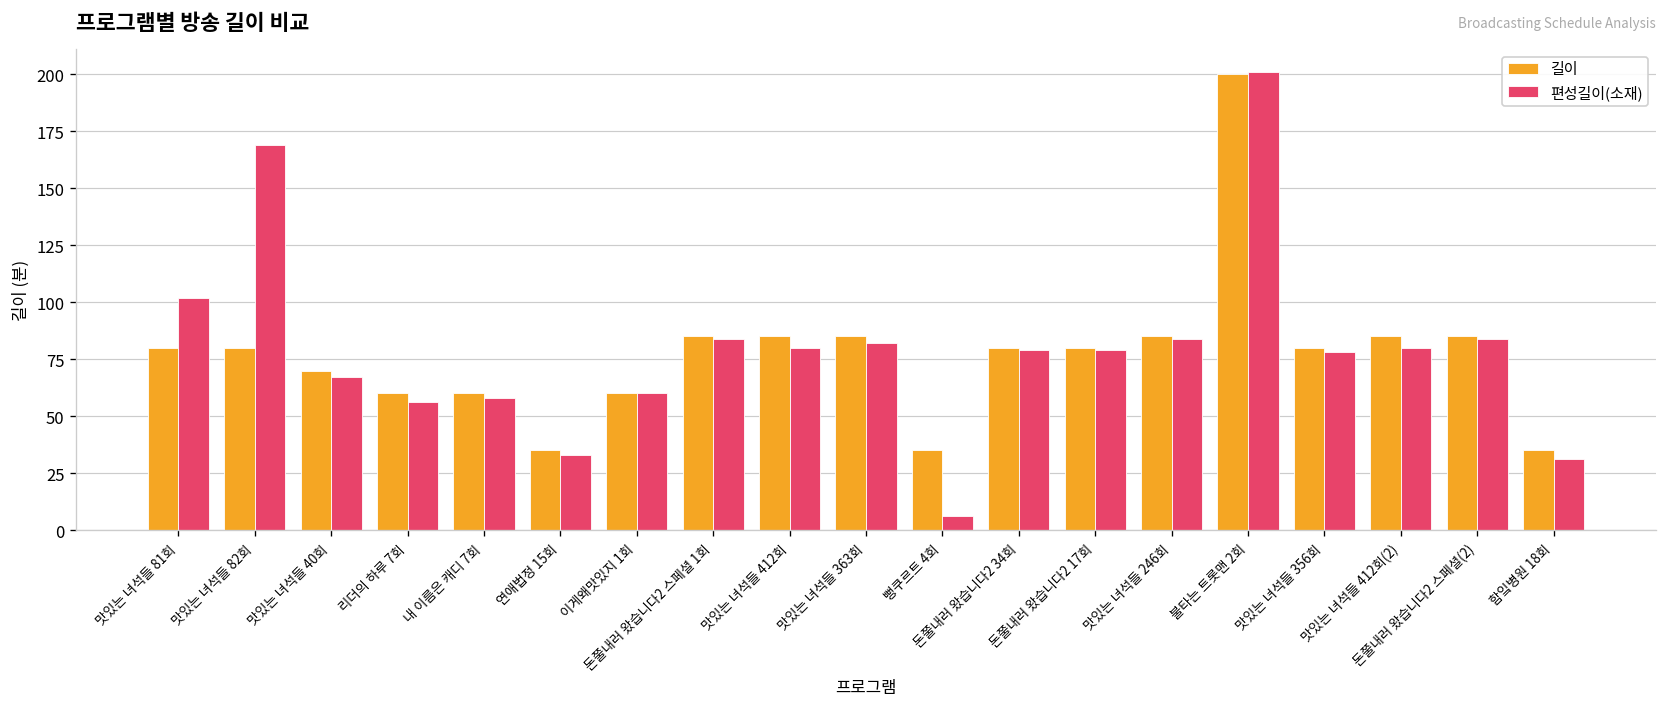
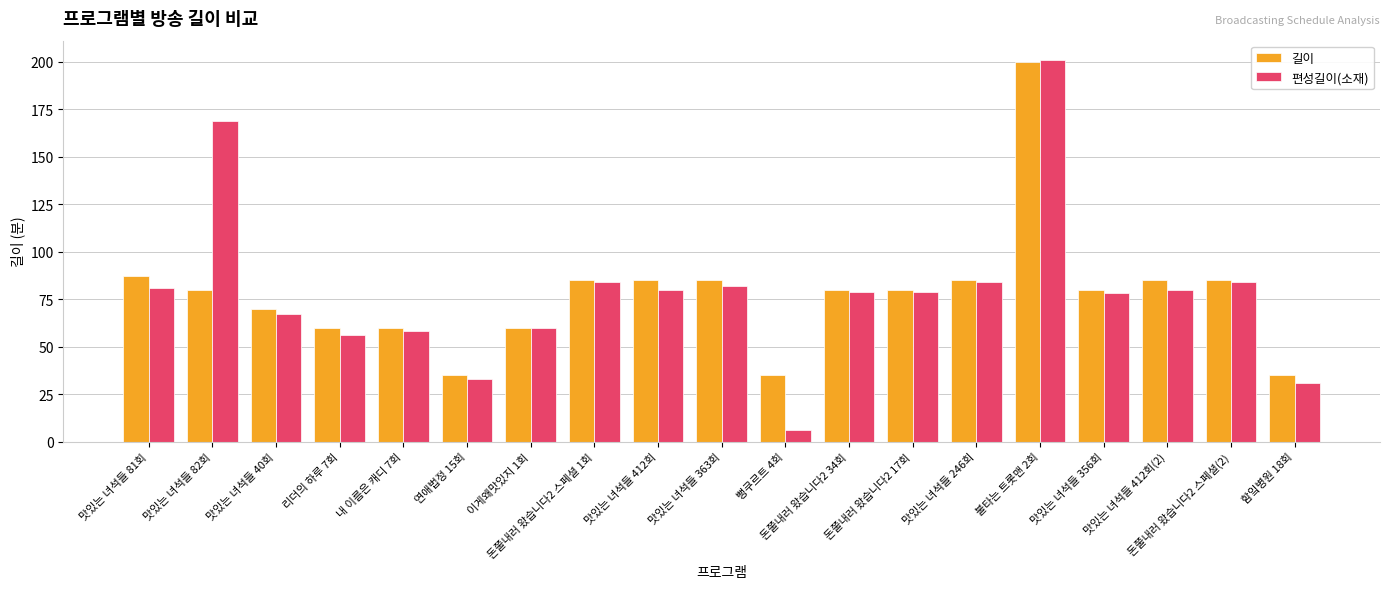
  {
    "길이": {
-     "맛있는 녀석들 81회": 80,
+     "맛있는 녀석들 81회": 87,
      "맛있는 녀석들 82회": 80,
      "맛있는 녀석들 40회": 70,
      "리더의 하루 7회": 60,
      "내 이름은 캐디 7회": 60,
      "연애법정 15회": 35,
      "이게왜맛있지 1회": 60,
      "돈쭐내러 왔습니다2 스페셜 1회": 85,
      "맛있는 녀석들 412회": 85,
      "맛있는 녀석들 363회": 85,
      "뻥쿠르트 4회": 35,
      "돈쭐내러 왔습니다2 34회": 80,
      "돈쭐내러 왔습니다2 17회": 80,
      "맛있는 녀석들 246회": 85,
      "불타는 트롯맨 2회": 200,
      "맛있는 녀석들 356회": 80,
      "맛있는 녀석들 412회(2)": 85,
      "돈쭐내러 왔습니다2 스페셜(2)": 85,
      "함잌병원 18회": 35
    },
    "편성길이(소재)": {
-     "맛있는 녀석들 81회": 102,
+     "맛있는 녀석들 81회": 81,
      "맛있는 녀석들 82회": 169,
      "맛있는 녀석들 40회": 67,
      "리더의 하루 7회": 56,
      "내 이름은 캐디 7회": 58,
      "연애법정 15회": 33,
      "이게왜맛있지 1회": 60,
      "돈쭐내러 왔습니다2 스페셜 1회": 84,
      "맛있는 녀석들 412회": 80,
      "맛있는 녀석들 363회": 82,
      "뻥쿠르트 4회": 6,
      "돈쭐내러 왔습니다2 34회": 79,
      "돈쭐내러 왔습니다2 17회": 79,
      "맛있는 녀석들 246회": 84,
      "불타는 트롯맨 2회": 201,
      "맛있는 녀석들 356회": 78,
      "맛있는 녀석들 412회(2)": 80,
      "돈쭐내러 왔습니다2 스페셜(2)": 84,
      "함잌병원 18회": 31
    }
  }
